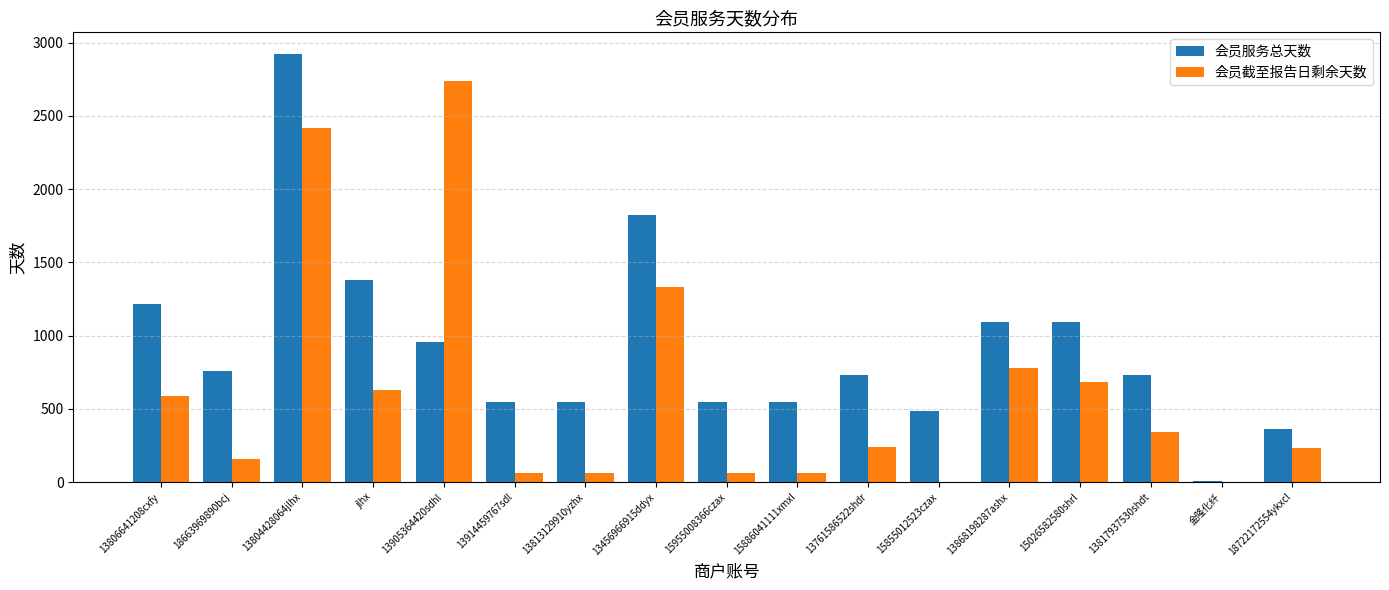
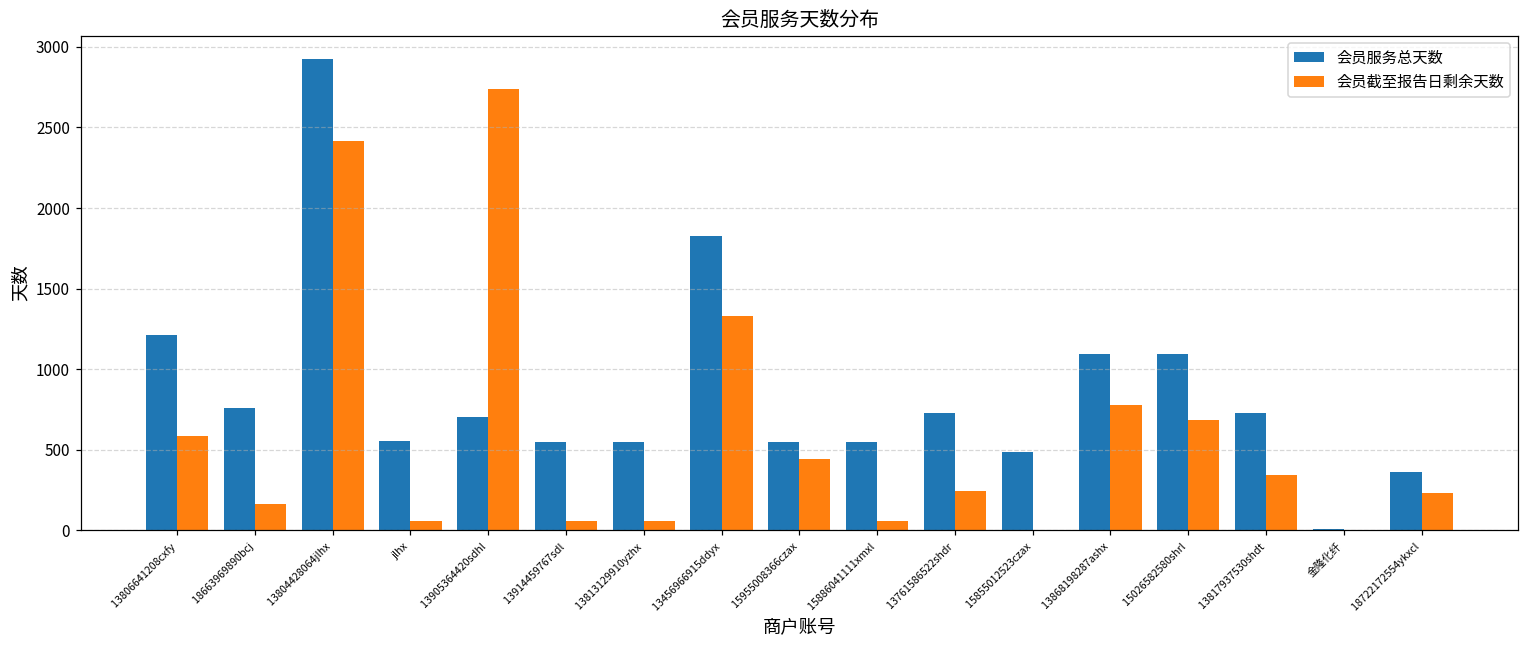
  {
    "会员服务总天数": {
      "13806641208cxfy": 1210,
      "18663969890bcj": 760,
      "13804428064jlhx": 2920,
-     "jlhx": 1380,
-     "13905364420sdhl": 950,
+     "jlhx": 560,
+     "13905364420sdhl": 700,
      "13914459767sdl": 550,
      "13813129910yzhx": 550,
      "13456966915ddyx": 1830,
      "15955008366czax": 550,
      "15886041111xmxl": 550,
      "13761586522shdr": 730,
      "15855012523czax": 480,
      "13868198287ashx": 1100,
      "15026582580shrl": 1100,
      "13817937530shdt": 730,
      "18722172554ykxcl": 370
    },
    "会员截至报告日剩余天数": {
      "13806641208cxfy": 590,
      "18663969890bcj": 160,
      "13804428064jlhx": 2420,
-     "jlhx": 630,
+     "jlhx": 60,
      "13905364420sdhl": 2740,
      "13914459767sdl": 60,
      "13813129910yzhx": 60,
      "13456966915ddyx": 1330,
-     "15955008366czax": 60,
+     "15955008366czax": 440,
      "15886041111xmxl": 60,
      "13761586522shdr": 240,
      "13868198287ashx": 780,
      "15026582580shrl": 680,
      "13817937530shdt": 340,
      "金隆化纤": 0,
      "18722172554ykxcl": 230
    }
  }
